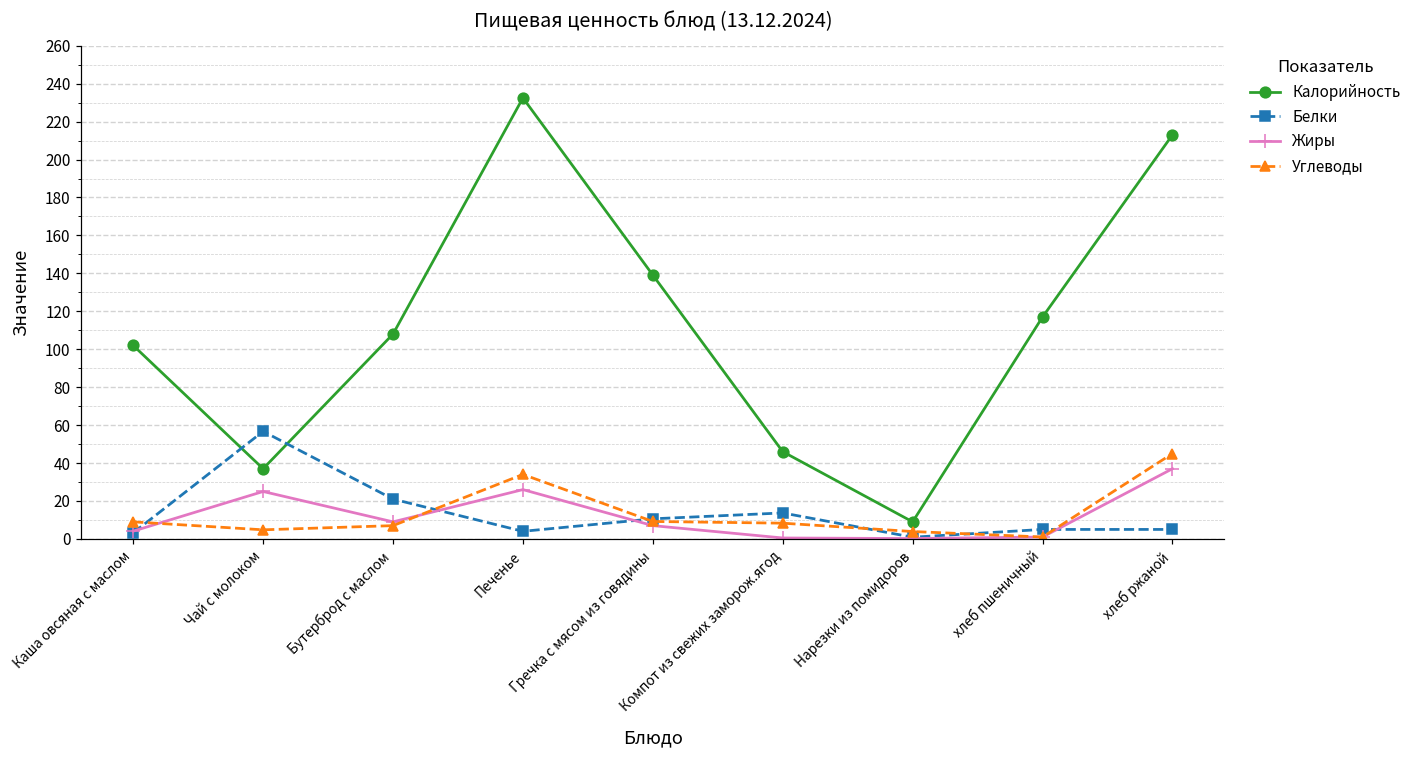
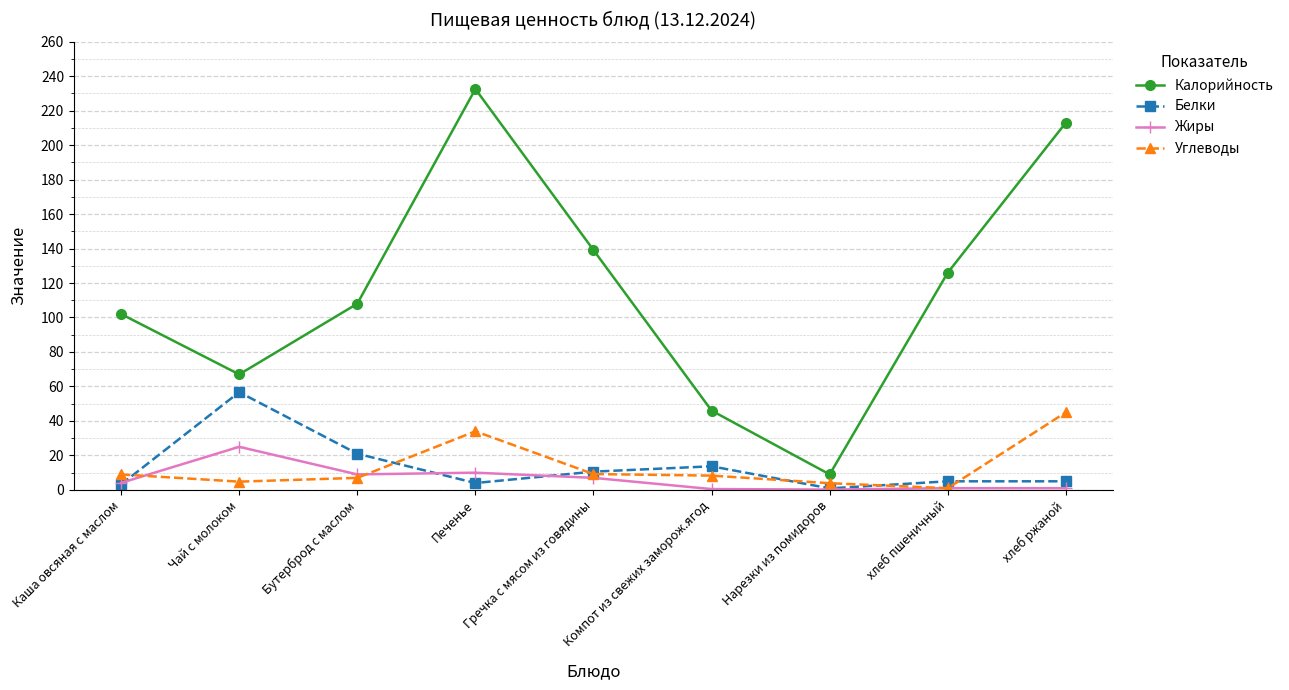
  {
    "Калорийность": {
      "Каша овсяная с маслом": 102,
-     "Чай с молоком": 37,
+     "Чай с молоком": 67,
      "Бутерброд с маслом": 108,
      "Печенье": 233,
      "Гречка с мясом из говядины": 139,
      "Компот из свежих заморож.ягод": 46,
      "Нарезки из помидоров": 9,
-     "хлеб пшеничный": 117,
+     "хлеб пшеничный": 126,
      "хлеб ржаной": 213
    },
    "Белки": {
      "Чай с молоком": 57,
      "Бутерброд с маслом": 21,
      "Печенье": 4,
      "Компот из свежих заморож.ягод": 14,
      "хлеб пшеничный": 5,
      "хлеб ржаной": 5
    },
    "Жиры": {
      "Чай с молоком": 25,
      "Бутерброд с маслом": 9,
-     "Печенье": 26,
+     "Печенье": 10,
      "Гречка с мясом из говядины": 7,
      "Компот из свежих заморож.ягод": 1,
-     "хлеб ржаной": 37
+     "хлеб ржаной": 1
    },
    "Углеводы": {
      "Каша овсяная с маслом": 9,
      "Чай с молоком": 5,
      "Бутерброд с маслом": 7,
      "Печенье": 34,
      "Компот из свежих заморож.ягод": 8,
      "Нарезки из помидоров": 4,
      "хлеб ржаной": 45
    }
  }
